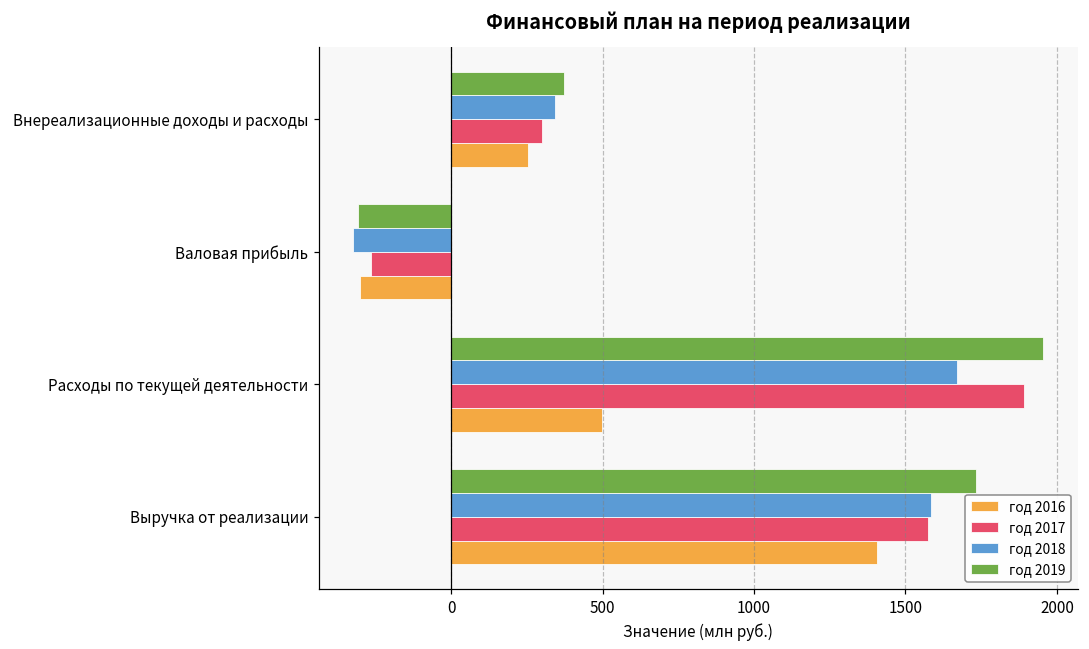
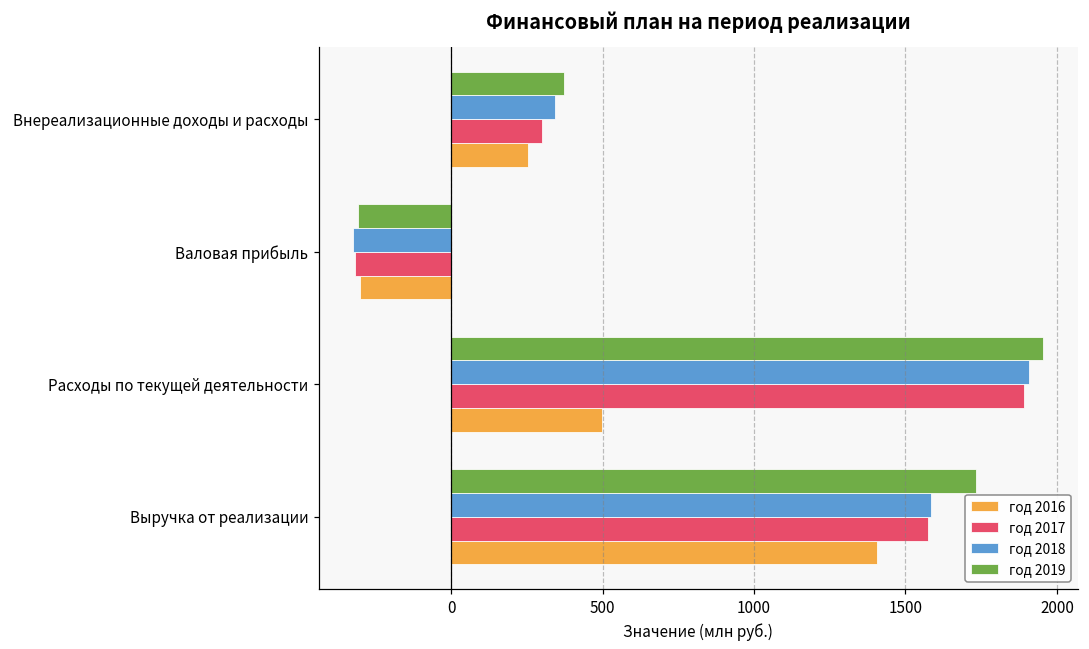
  {
    "год 2016": {
      "Внереализационные доходы и расходы": 250,
      "Валовая прибыль": -300,
      "Расходы по текущей деятельности": 500,
      "Выручка от реализации": 1410
    },
    "год 2017": {
      "Внереализационные доходы и расходы": 300,
-     "Валовая прибыль": -270,
+     "Валовая прибыль": -320,
      "Расходы по текущей деятельности": 1890,
      "Выручка от реализации": 1570
    },
    "год 2018": {
      "Внереализационные доходы и расходы": 340,
      "Валовая прибыль": -320,
-     "Расходы по текущей деятельности": 1670,
+     "Расходы по текущей деятельности": 1910,
      "Выручка от реализации": 1590
    },
    "год 2019": {
      "Внереализационные доходы и расходы": 370,
      "Валовая прибыль": -310,
      "Расходы по текущей деятельности": 1960,
      "Выручка от реализации": 1730
    }
  }
